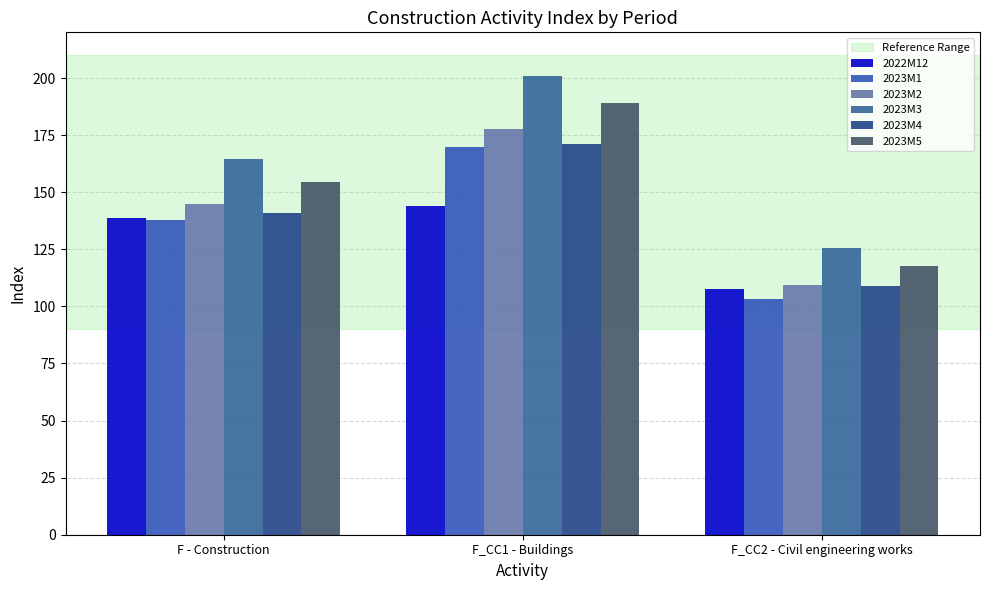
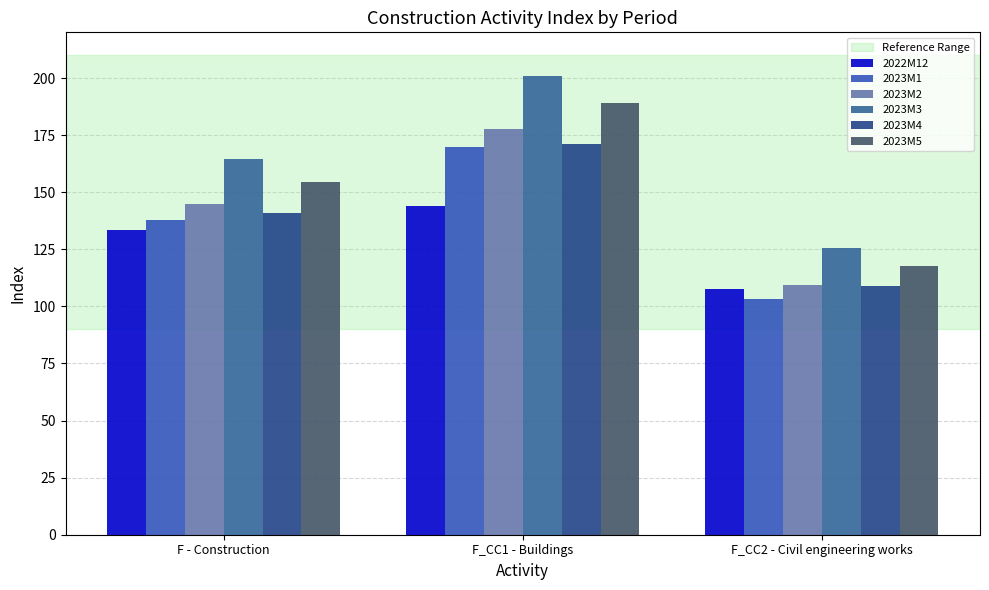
  {
    "2022M12": {
-     "F - Construction": 139,
+     "F - Construction": 133,
      "F_CC1 - Buildings": 144,
      "F_CC2 - Civil engineering works": 107
    }
  }
